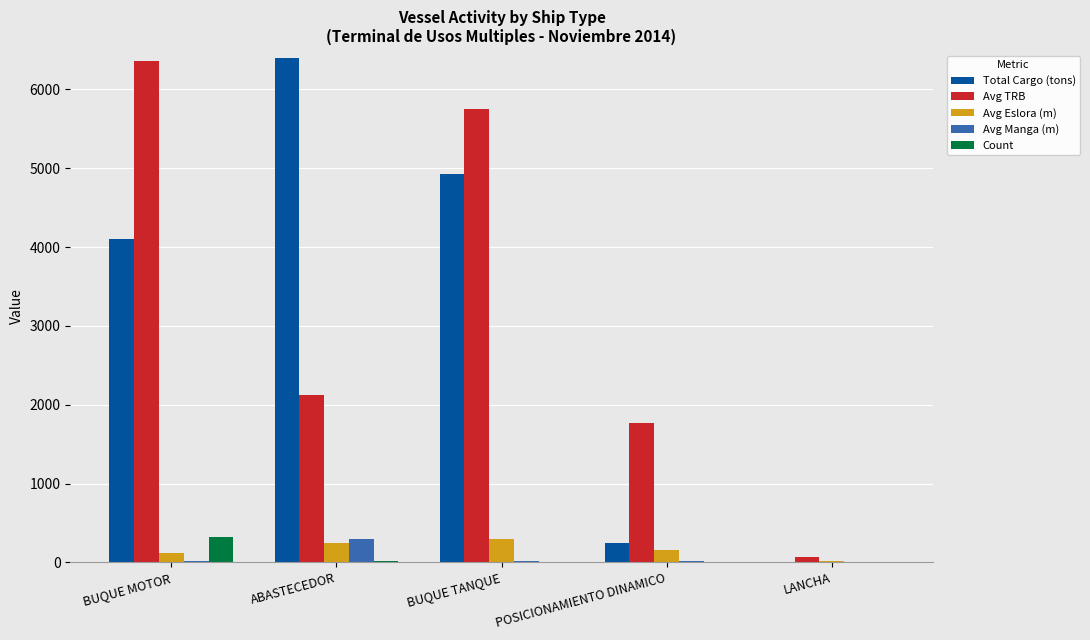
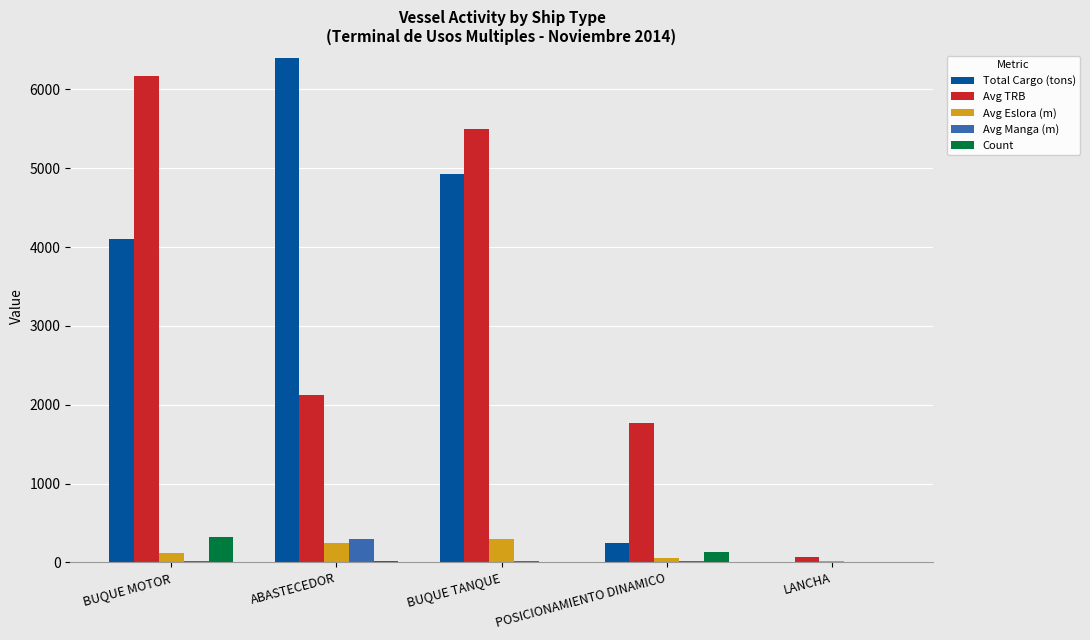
  {
    "Total Cargo (tons)": {
      "BUQUE MOTOR": 4100,
      "ABASTECEDOR": 6400,
      "BUQUE TANQUE": 4900,
      "POSICIONAMIENTO DINAMICO": 200
    },
    "Avg TRB": {
-     "BUQUE MOTOR": 6400,
+     "BUQUE MOTOR": 6200,
      "ABASTECEDOR": 2100,
-     "BUQUE TANQUE": 5700,
+     "BUQUE TANQUE": 5500,
      "POSICIONAMIENTO DINAMICO": 1800,
      "LANCHA": 100
    },
    "Avg Eslora (m)": {
      "BUQUE MOTOR": 100,
      "ABASTECEDOR": 200,
      "BUQUE TANQUE": 300,
-     "POSICIONAMIENTO DINAMICO": 200
+     "POSICIONAMIENTO DINAMICO": 100
    },
    "Avg Manga (m)": {
      "ABASTECEDOR": 300
    },
    "Count": {
      "BUQUE MOTOR": 300,
-     "POSICIONAMIENTO DINAMICO": 0
+     "POSICIONAMIENTO DINAMICO": 100
    }
  }
